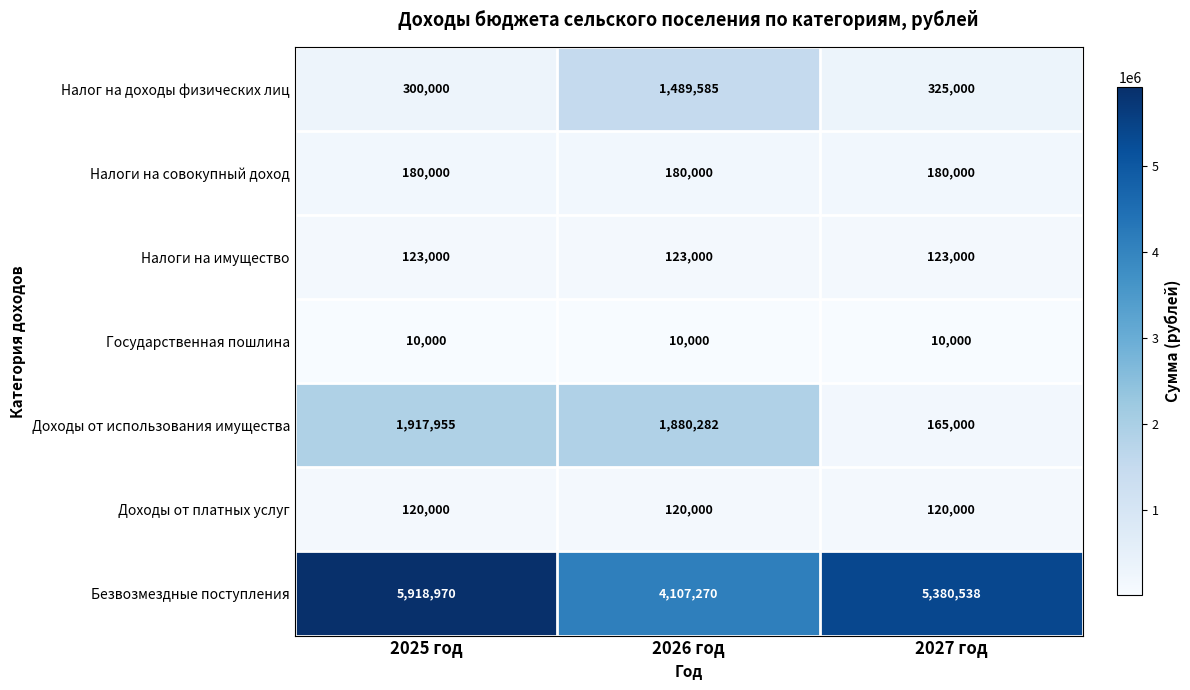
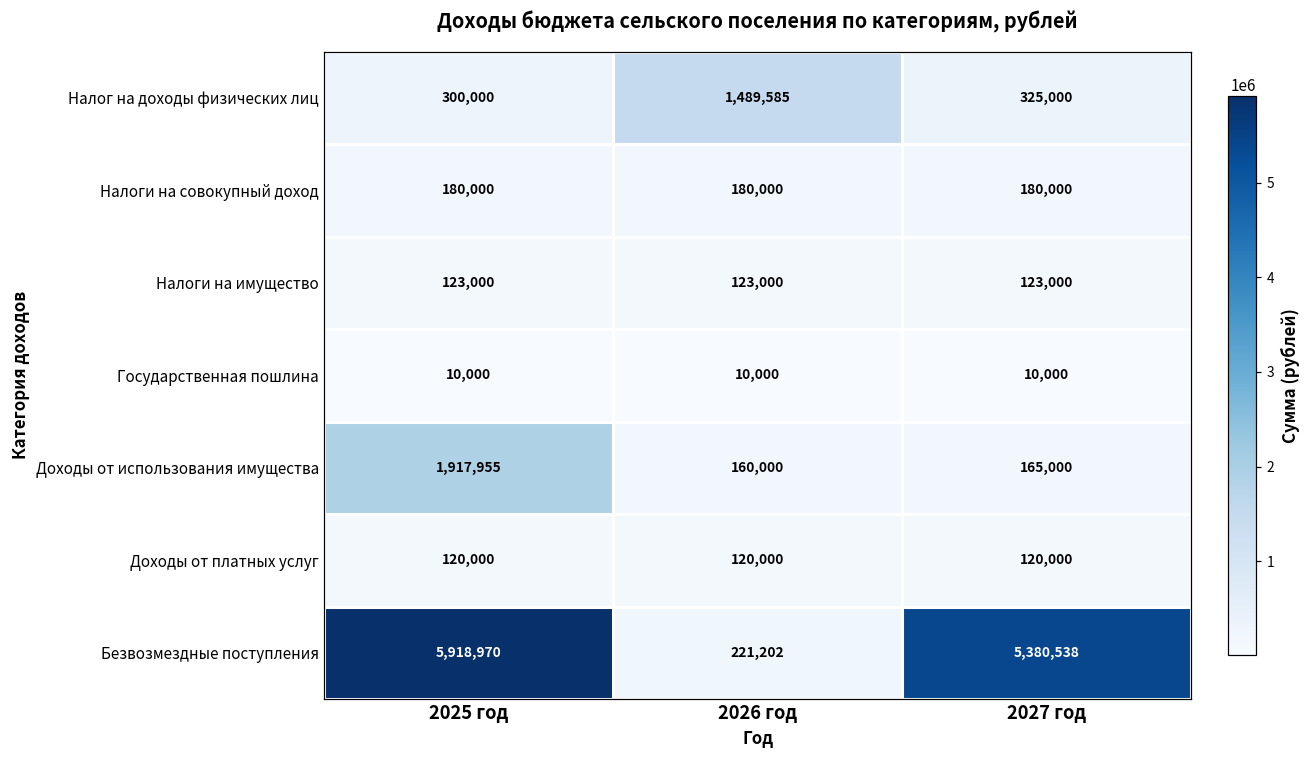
  {
    "Налог на доходы физических лиц": {
      "2025 год": "300,000",
      "2026 год": "1,489,585",
      "2027 год": "325,000"
    },
    "Налоги на совокупный доход": {
      "2025 год": "180,000",
      "2026 год": "180,000",
      "2027 год": "180,000"
    },
    "Налоги на имущество": {
      "2025 год": "123,000",
      "2026 год": "123,000",
      "2027 год": "123,000"
    },
    "Государственная пошлина": {
      "2025 год": "10,000",
      "2026 год": "10,000",
      "2027 год": "10,000"
    },
    "Доходы от использования имущества": {
      "2025 год": "1,917,955",
-     "2026 год": "1,880,282",
+     "2026 год": "160,000",
      "2027 год": "165,000"
    },
    "Доходы от платных услуг": {
      "2025 год": "120,000",
      "2026 год": "120,000",
      "2027 год": "120,000"
    },
    "Безвозмездные поступления": {
      "2025 год": "5,918,970",
-     "2026 год": "4,107,270",
+     "2026 год": "221,202",
      "2027 год": "5,380,538"
    }
  }
